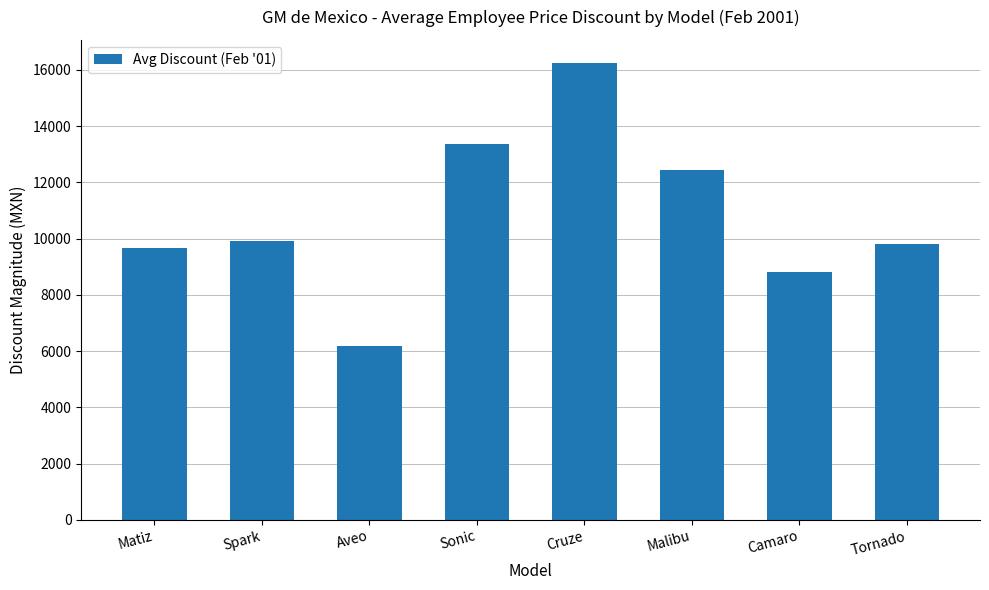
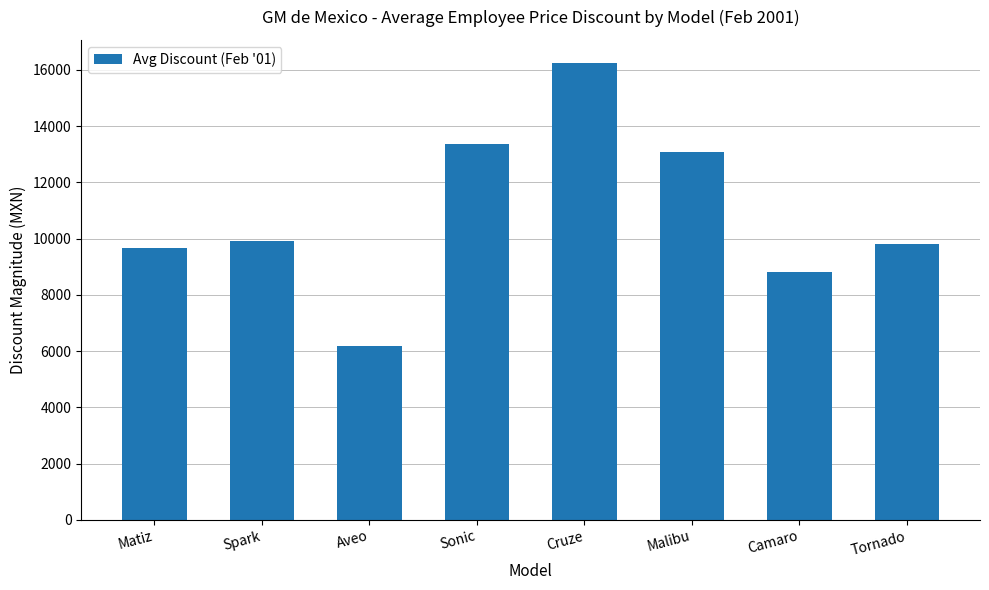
  {
    "Matiz": 9700,
    "Spark": 9900,
    "Aveo": 6200,
    "Sonic": 13400,
    "Cruze": 16300,
-   "Malibu": 12400,
+   "Malibu": 13100,
    "Camaro": 8800,
    "Tornado": 9800
  }
